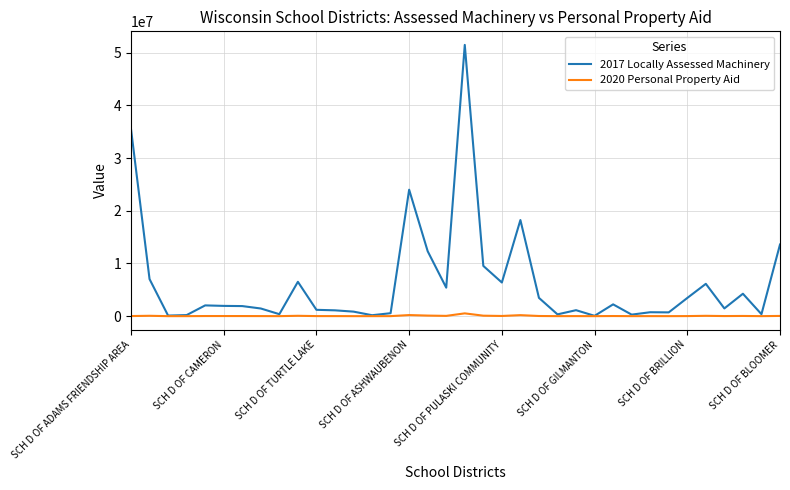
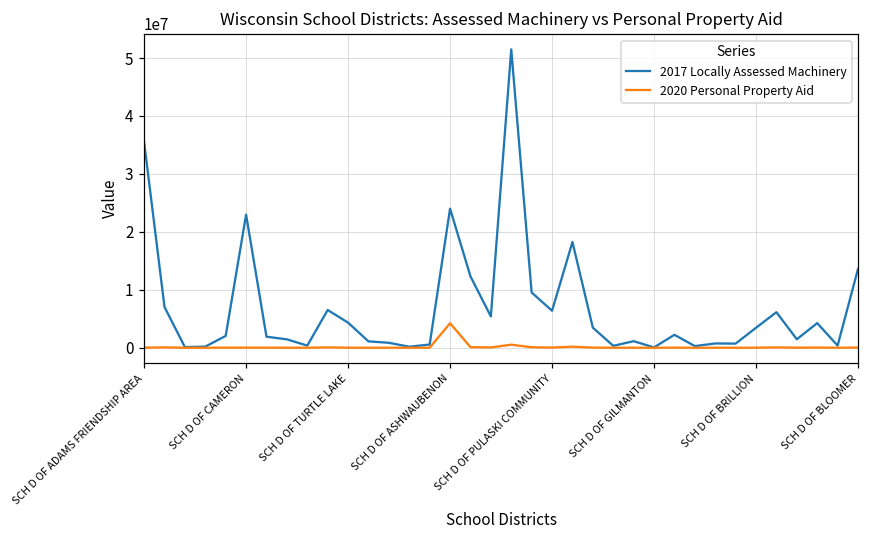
  {
    "2017 Locally Assessed Machinery": {
      "SCH D OF ADAMS FRIENDSHIP AREA": 36000000,
-     "SCH D OF CAMERON": 2000000,
-     "SCH D OF TURTLE LAKE": 1000000,
+     "SCH D OF CAMERON": 23000000,
+     "SCH D OF TURTLE LAKE": 4000000,
      "SCH D OF ASHWAUBENON": 24000000,
      "SCH D OF PULASKI COMMUNITY": 6000000,
      "SCH D OF BRILLION": 3000000,
      "SCH D OF BLOOMER": 14000000
    },
    "2020 Personal Property Aid": {
      "SCH D OF ADAMS FRIENDSHIP AREA": 0,
      "SCH D OF CAMERON": 0,
      "SCH D OF TURTLE LAKE": 0,
-     "SCH D OF ASHWAUBENON": 0,
+     "SCH D OF ASHWAUBENON": 4000000,
      "SCH D OF PULASKI COMMUNITY": 0,
      "SCH D OF BRILLION": 0,
      "SCH D OF BLOOMER": 0
    }
  }
